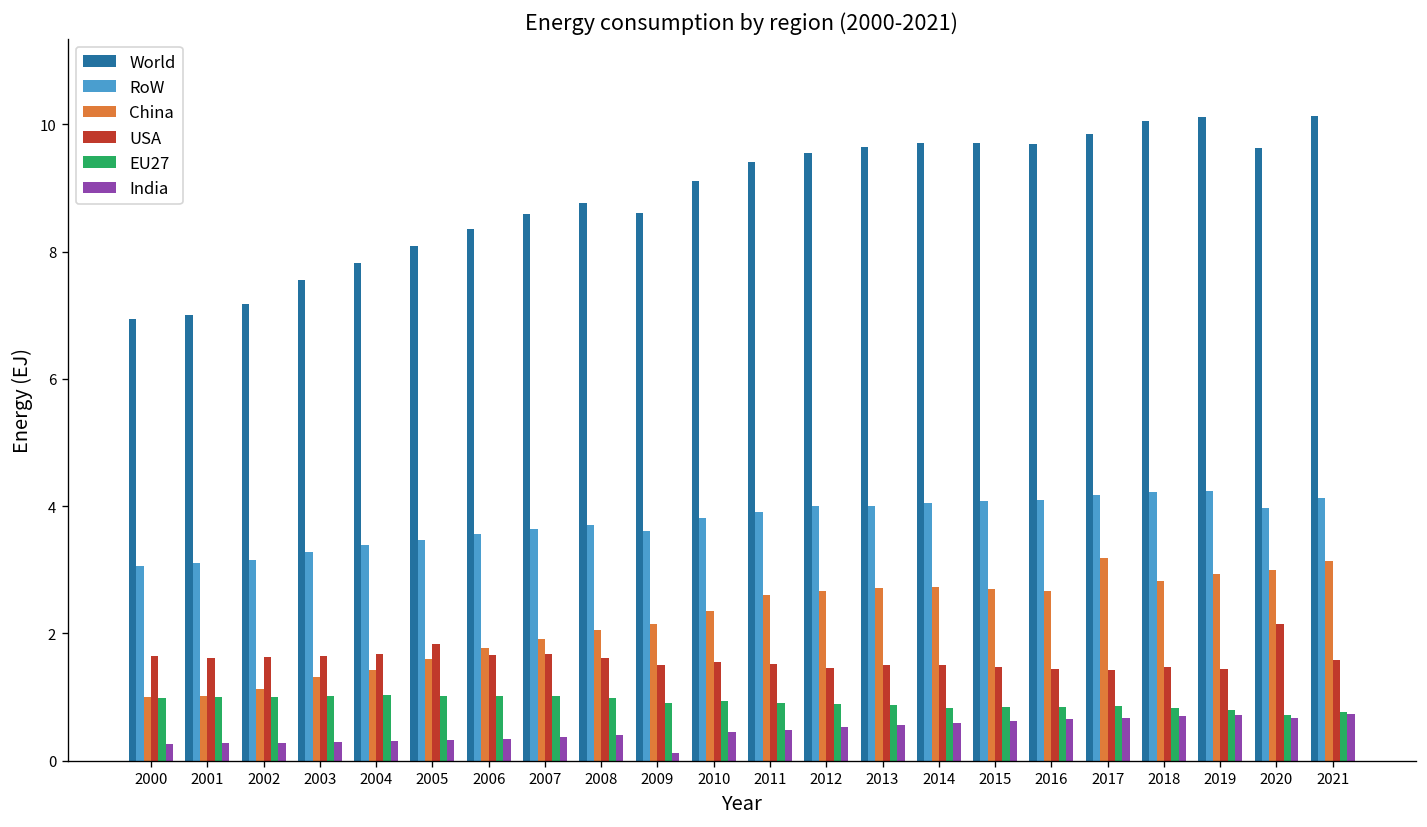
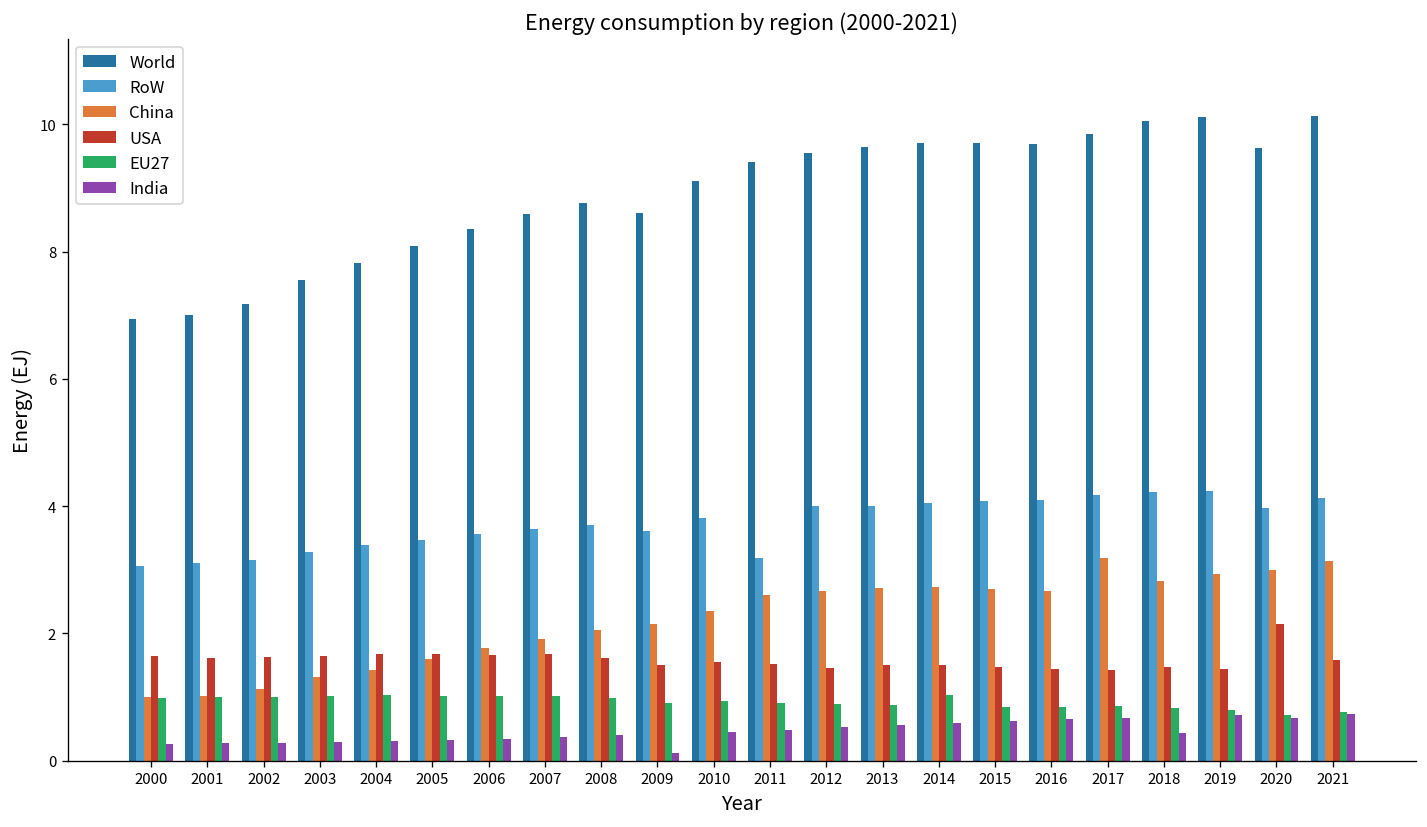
  {
    "World": {
      "2000": 6.9,
      "2001": 7.0,
      "2002": 7.2,
      "2003": 7.5,
      "2004": 7.8,
      "2005": 8.1,
      "2006": 8.3,
      "2007": 8.6,
      "2008": 8.8,
      "2009": 8.6,
      "2010": 9.1,
      "2011": 9.4,
      "2012": 9.6,
      "2013": 9.6,
      "2014": 9.7,
      "2015": 9.7,
      "2016": 9.7,
      "2017": 9.9,
      "2018": 10.1,
      "2019": 10.1,
      "2020": 9.6,
      "2021": 10.1
    },
    "RoW": {
      "2000": 3.1,
      "2001": 3.1,
      "2002": 3.1,
      "2003": 3.3,
      "2004": 3.4,
      "2005": 3.5,
      "2006": 3.6,
      "2007": 3.6,
      "2008": 3.7,
      "2009": 3.6,
      "2010": 3.8,
-     "2011": 3.9,
+     "2011": 3.2,
      "2012": 4.0,
      "2013": 4.0,
      "2014": 4.0,
      "2015": 4.1,
      "2016": 4.1,
      "2017": 4.2,
      "2018": 4.2,
      "2019": 4.2,
      "2020": 4.0,
      "2021": 4.1
    },
    "China": {
      "2000": 1.0,
      "2001": 1.0,
      "2002": 1.1,
      "2003": 1.3,
      "2004": 1.4,
      "2005": 1.6,
      "2006": 1.8,
      "2007": 1.9,
      "2008": 2.0,
      "2009": 2.2,
      "2010": 2.4,
      "2011": 2.6,
      "2012": 2.7,
      "2013": 2.7,
      "2014": 2.7,
      "2015": 2.7,
      "2016": 2.7,
      "2017": 3.2,
      "2018": 2.8,
      "2019": 2.9,
      "2020": 3.0,
      "2021": 3.1
    },
    "USA": {
      "2000": 1.6,
      "2001": 1.6,
      "2002": 1.6,
      "2003": 1.6,
      "2004": 1.7,
-     "2005": 1.8,
+     "2005": 1.7,
      "2006": 1.7,
      "2007": 1.7,
      "2008": 1.6,
      "2009": 1.5,
      "2010": 1.6,
      "2011": 1.5,
      "2012": 1.5,
      "2013": 1.5,
      "2014": 1.5,
      "2015": 1.5,
      "2016": 1.4,
      "2017": 1.4,
      "2018": 1.5,
      "2019": 1.4,
      "2020": 2.2,
      "2021": 1.6
    },
    "EU27": {
      "2000": 1.0,
      "2001": 1.0,
      "2002": 1.0,
      "2003": 1.0,
      "2004": 1.0,
      "2005": 1.0,
      "2006": 1.0,
      "2007": 1.0,
      "2008": 1.0,
      "2009": 0.9,
      "2010": 0.9,
      "2011": 0.9,
      "2012": 0.9,
      "2013": 0.9,
-     "2014": 0.8,
+     "2014": 1.0,
      "2015": 0.8,
      "2016": 0.8,
      "2017": 0.9,
      "2018": 0.8,
      "2019": 0.8,
      "2020": 0.7,
      "2021": 0.8
    },
    "India": {
      "2000": 0.3,
      "2001": 0.3,
      "2002": 0.3,
      "2003": 0.3,
      "2004": 0.3,
      "2005": 0.3,
      "2006": 0.3,
      "2007": 0.4,
      "2008": 0.4,
      "2009": 0.1,
      "2010": 0.5,
      "2011": 0.5,
      "2012": 0.5,
      "2013": 0.6,
      "2014": 0.6,
      "2015": 0.6,
      "2016": 0.7,
      "2017": 0.7,
-     "2018": 0.7,
+     "2018": 0.4,
      "2019": 0.7,
      "2020": 0.7,
      "2021": 0.7
    }
  }
